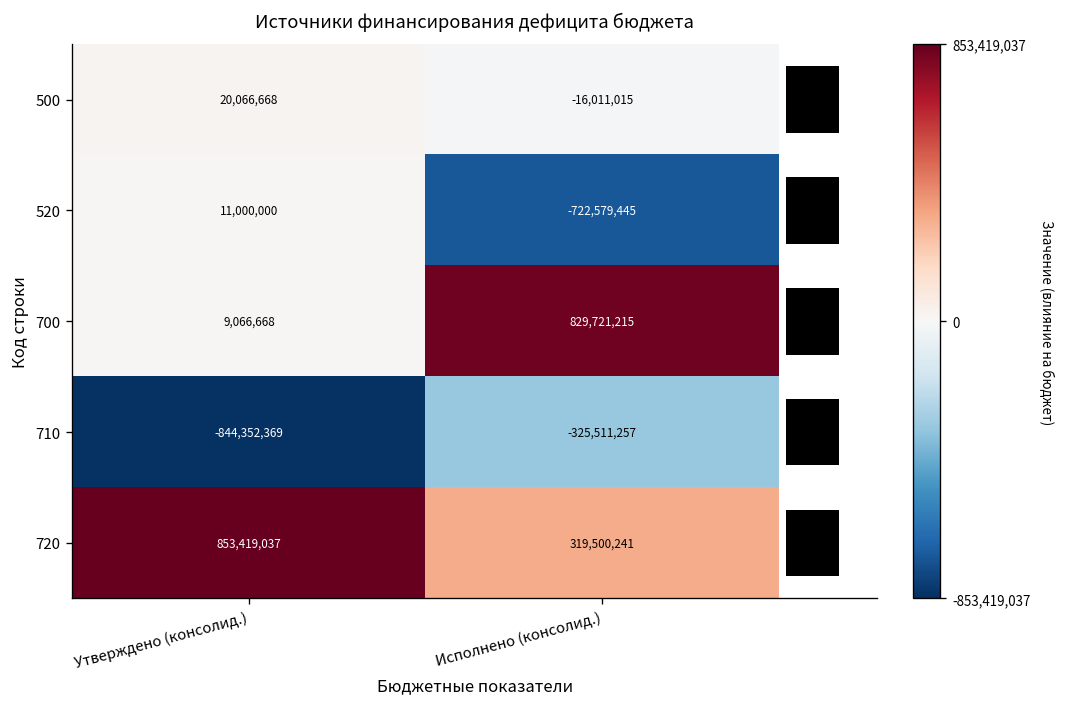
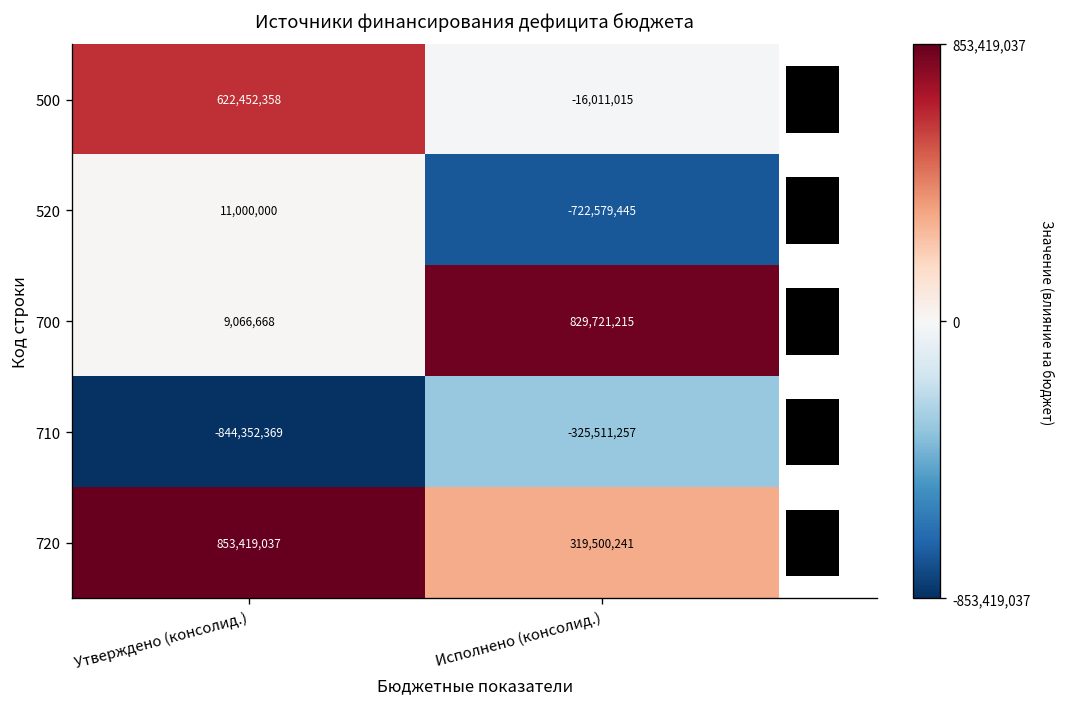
  {
    "500": {
-     "Утверждено (консолид.)": "20,066,668",
+     "Утверждено (консолид.)": "622,452,358",
      "Исполнено (консолид.)": "-16,011,015"
    },
    "520": {
      "Утверждено (консолид.)": "11,000,000",
      "Исполнено (консолид.)": "-722,579,445"
    },
    "700": {
      "Утверждено (консолид.)": "9,066,668",
      "Исполнено (консолид.)": "829,721,215"
    },
    "710": {
      "Утверждено (консолид.)": "-844,352,369",
      "Исполнено (консолид.)": "-325,511,257"
    },
    "720": {
      "Утверждено (консолид.)": "853,419,037",
      "Исполнено (консолид.)": "319,500,241"
    }
  }
